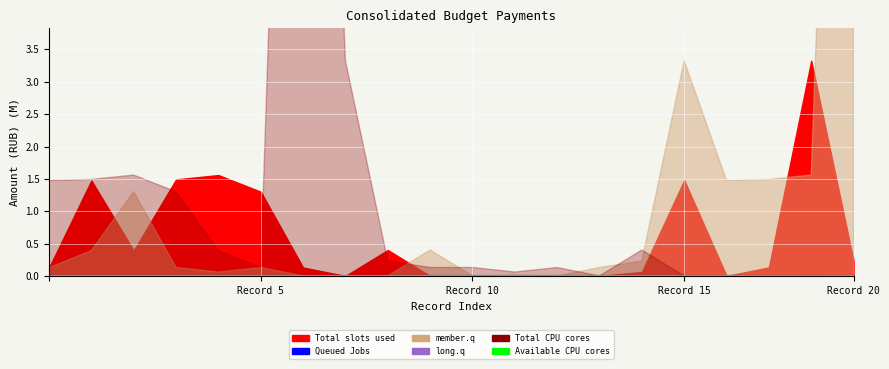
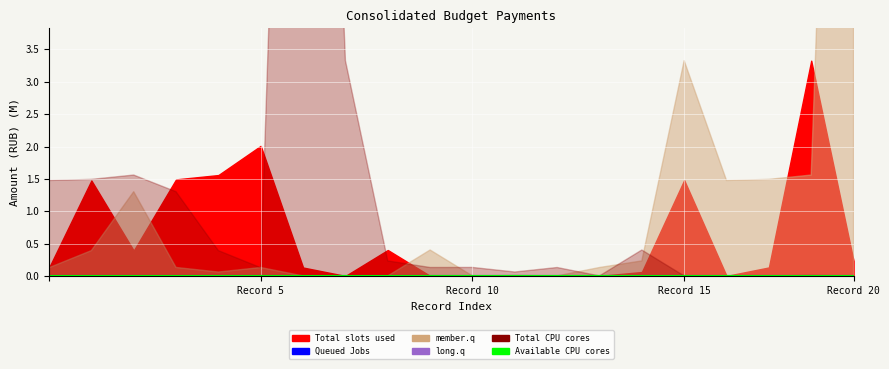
  {
    "Total slots used": {
-     "Record 5": 1.3,
+     "Record 5": 2.0,
      "Record 15": 1.5,
      "Record 20": 0.2
    },
    "Available CPU cores": {
      "Record 5": 0.0
    }
  }
